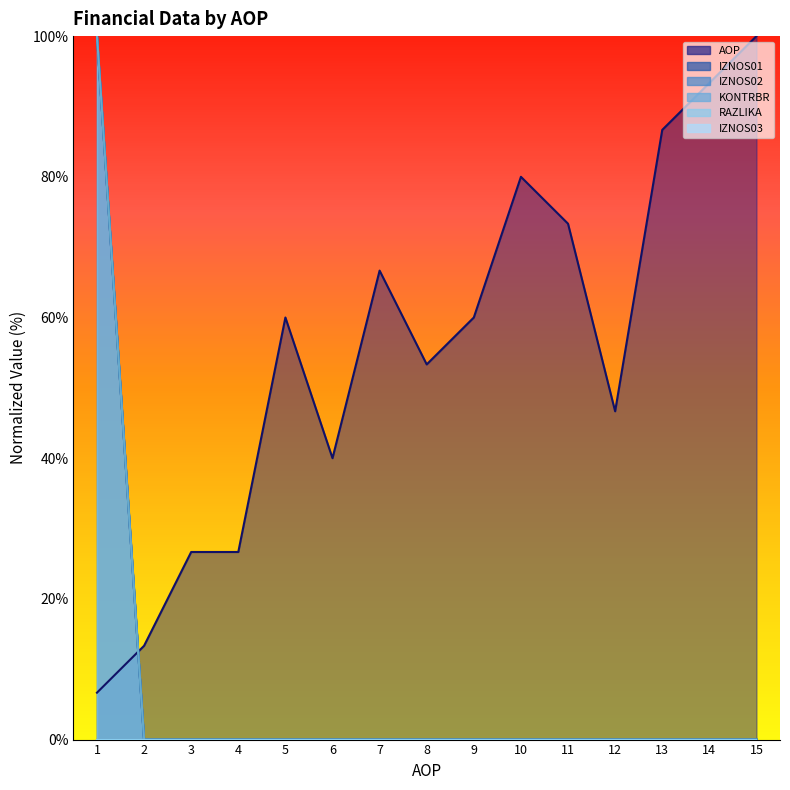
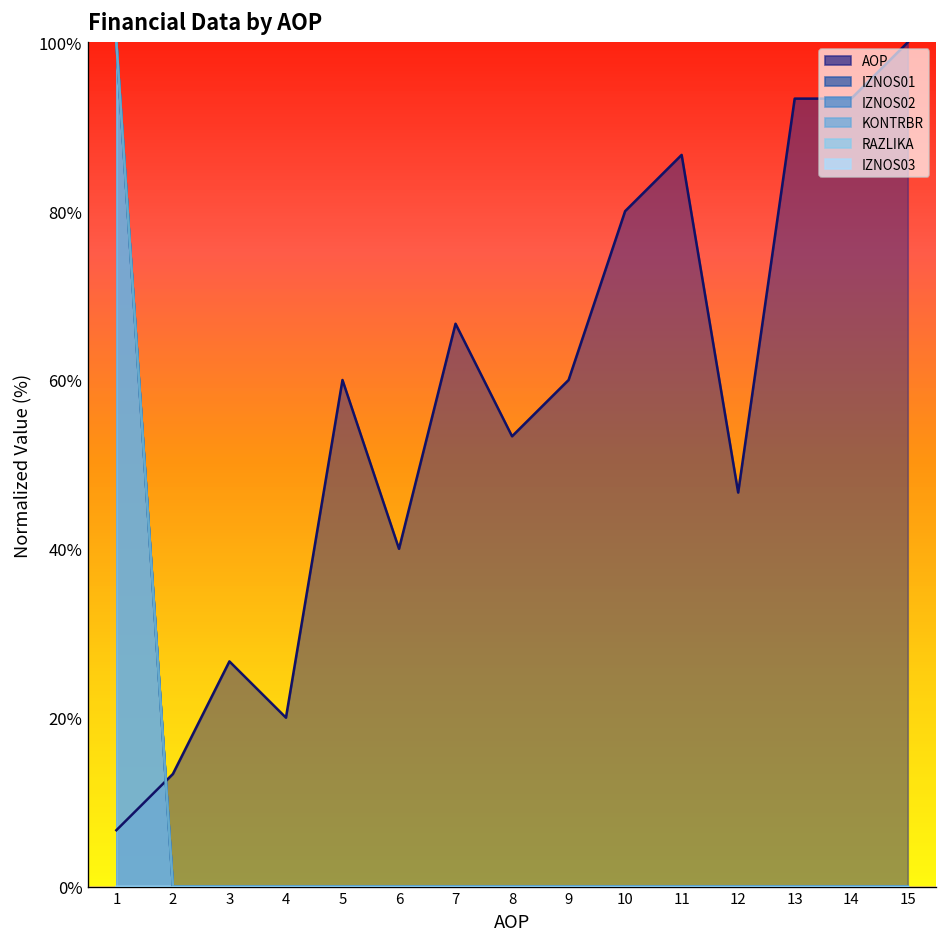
  {
    "AOP": {
      "1": "7%",
      "2": "13%",
      "3": "27%",
-     "4": "27%",
+     "4": "20%",
      "5": "60%",
      "6": "40%",
      "7": "67%",
      "8": "53%",
      "9": "60%",
      "10": "80%",
-     "11": "73%",
+     "11": "87%",
      "12": "47%",
-     "13": "87%",
+     "13": "93%",
      "15": "100%"
    }
  }
